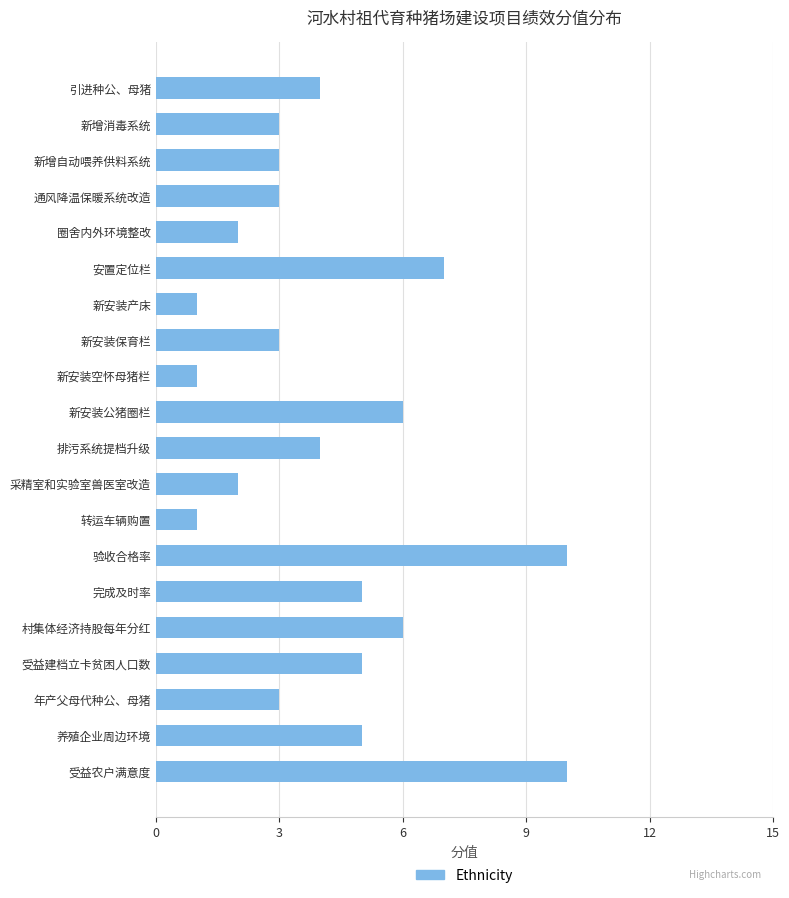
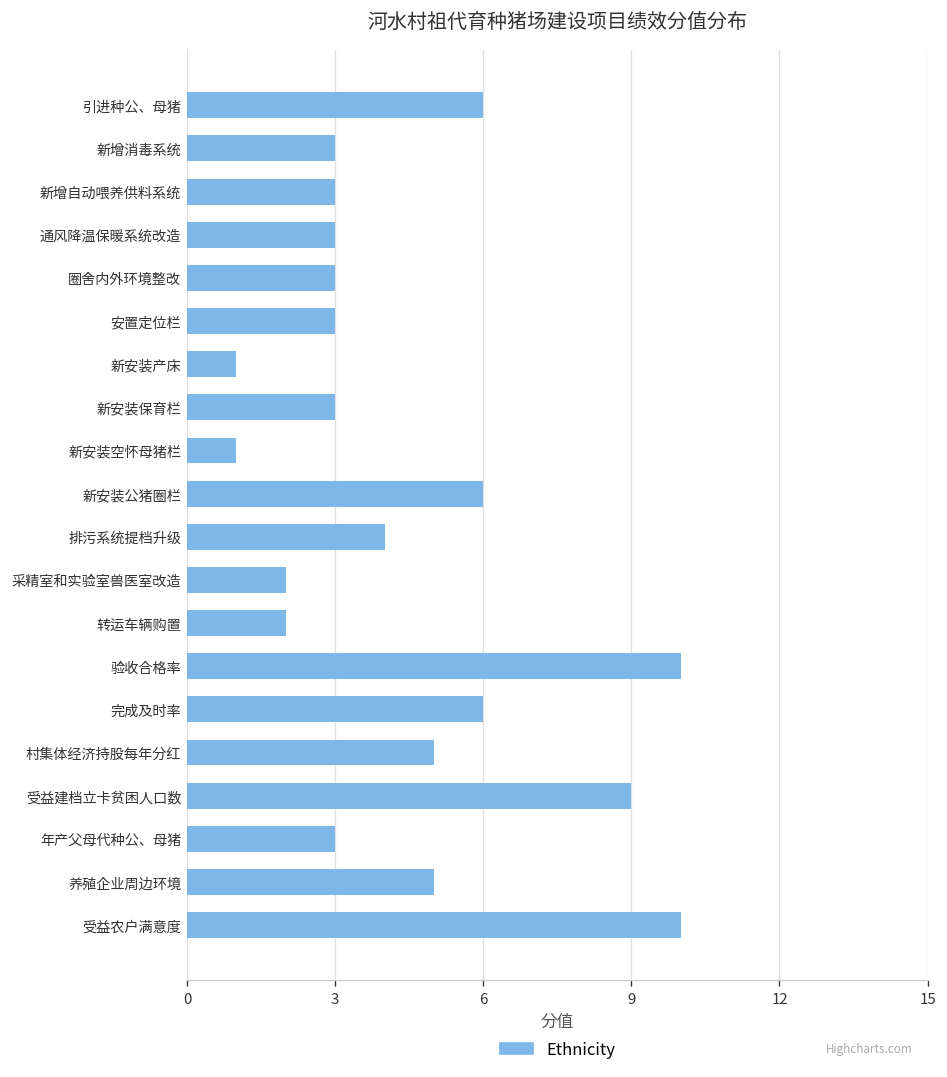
  {
-   "引进种公、母猪": 4,
+   "引进种公、母猪": 6,
    "新增消毒系统": 3,
    "新增自动喂养供料系统": 3,
    "通风降温保暖系统改造": 3,
-   "圈舍内外环境整改": 2,
-   "安置定位栏": 7,
+   "圈舍内外环境整改": 3,
+   "安置定位栏": 3,
    "新安装产床": 1,
    "新安装保育栏": 3,
    "新安装空怀母猪栏": 1,
    "新安装公猪圈栏": 6,
    "排污系统提档升级": 4,
    "采精室和实验室兽医室改造": 2,
-   "转运车辆购置": 1,
+   "转运车辆购置": 2,
    "验收合格率": 10,
-   "完成及时率": 5,
-   "村集体经济持股每年分红": 6,
-   "受益建档立卡贫困人口数": 5,
+   "完成及时率": 6,
+   "村集体经济持股每年分红": 5,
+   "受益建档立卡贫困人口数": 9,
    "年产父母代种公、母猪": 3,
    "养殖企业周边环境": 5,
    "受益农户满意度": 10
  }
